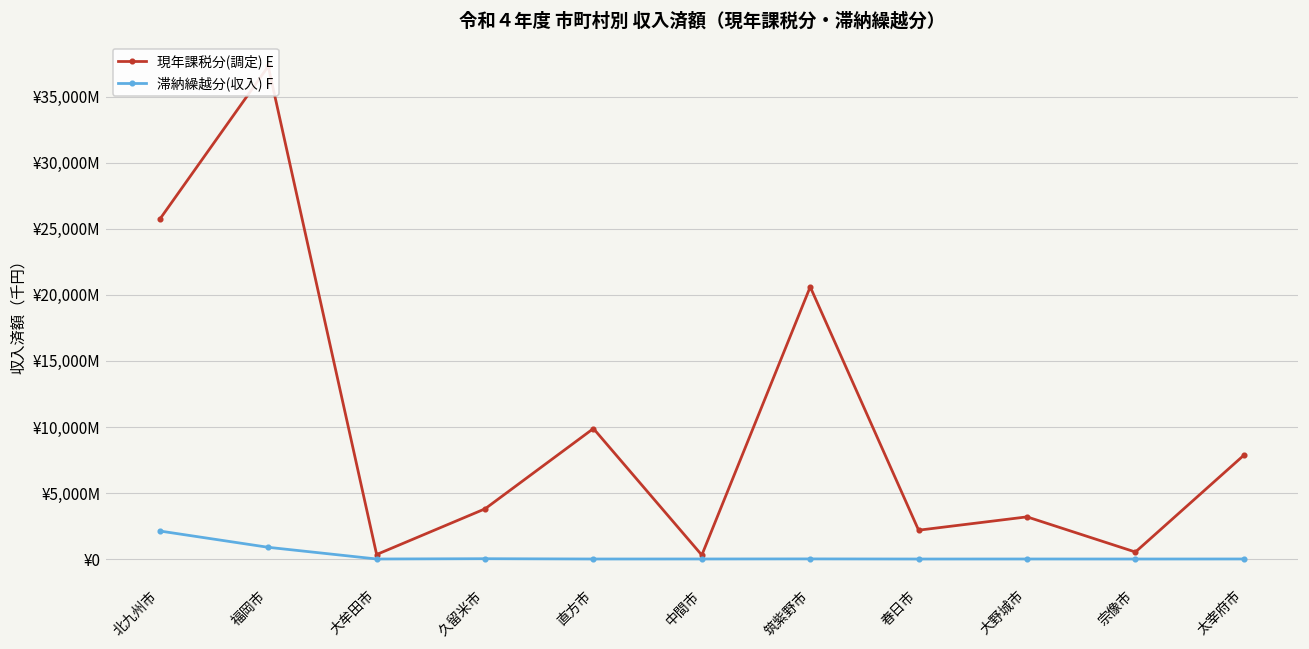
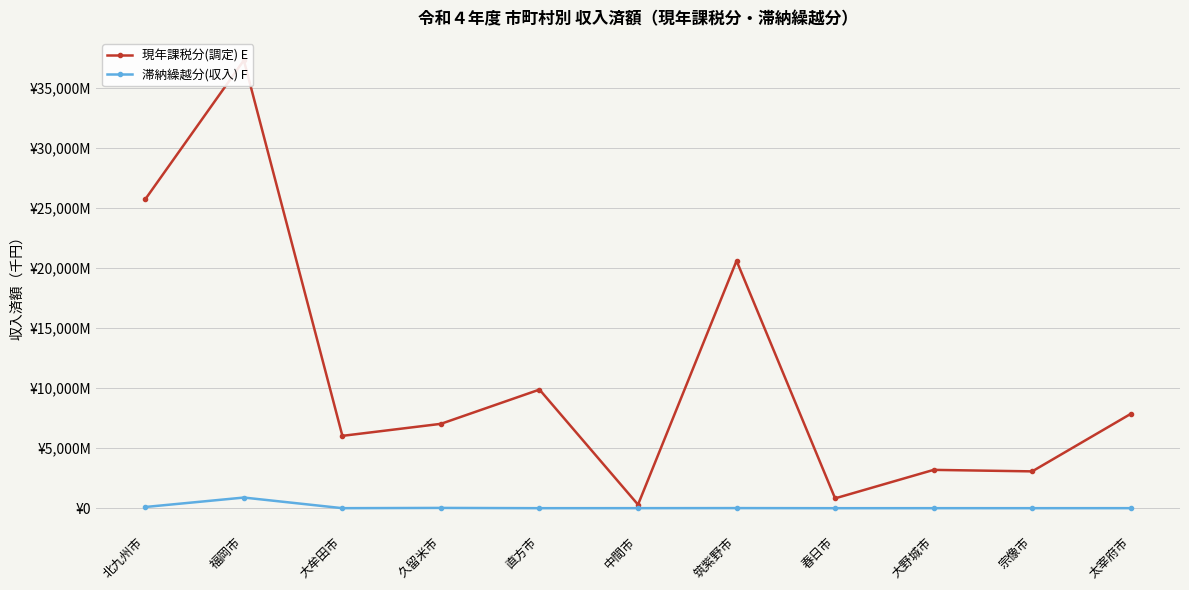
  {
    "現年課税分(調定) E": {
      "北九州市": "¥25,700,000,000",
-     "大牟田市": "¥300,000,000",
-     "久留米市": "¥3,800,000,000",
+     "大牟田市": "¥6,000,000,000",
+     "久留米市": "¥7,000,000,000",
      "直方市": "¥9,900,000,000",
      "中間市": "¥300,000,000",
      "筑紫野市": "¥20,600,000,000",
-     "春日市": "¥2,200,000,000",
+     "春日市": "¥800,000,000",
      "大野城市": "¥3,200,000,000",
-     "宗像市": "¥500,000,000",
+     "宗像市": "¥3,100,000,000",
      "太宰府市": "¥7,900,000,000"
    },
    "滞納繰越分(収入) F": {
-     "北九州市": "¥2,100,000,000",
+     "北九州市": "¥100,000,000",
      "福岡市": "¥900,000,000",
      "大牟田市": "¥0",
      "久留米市": "¥0",
      "直方市": "¥0",
      "中間市": "¥0",
      "筑紫野市": "¥0",
      "春日市": "¥0",
      "大野城市": "¥0",
      "宗像市": "¥0",
      "太宰府市": "¥0"
    }
  }
